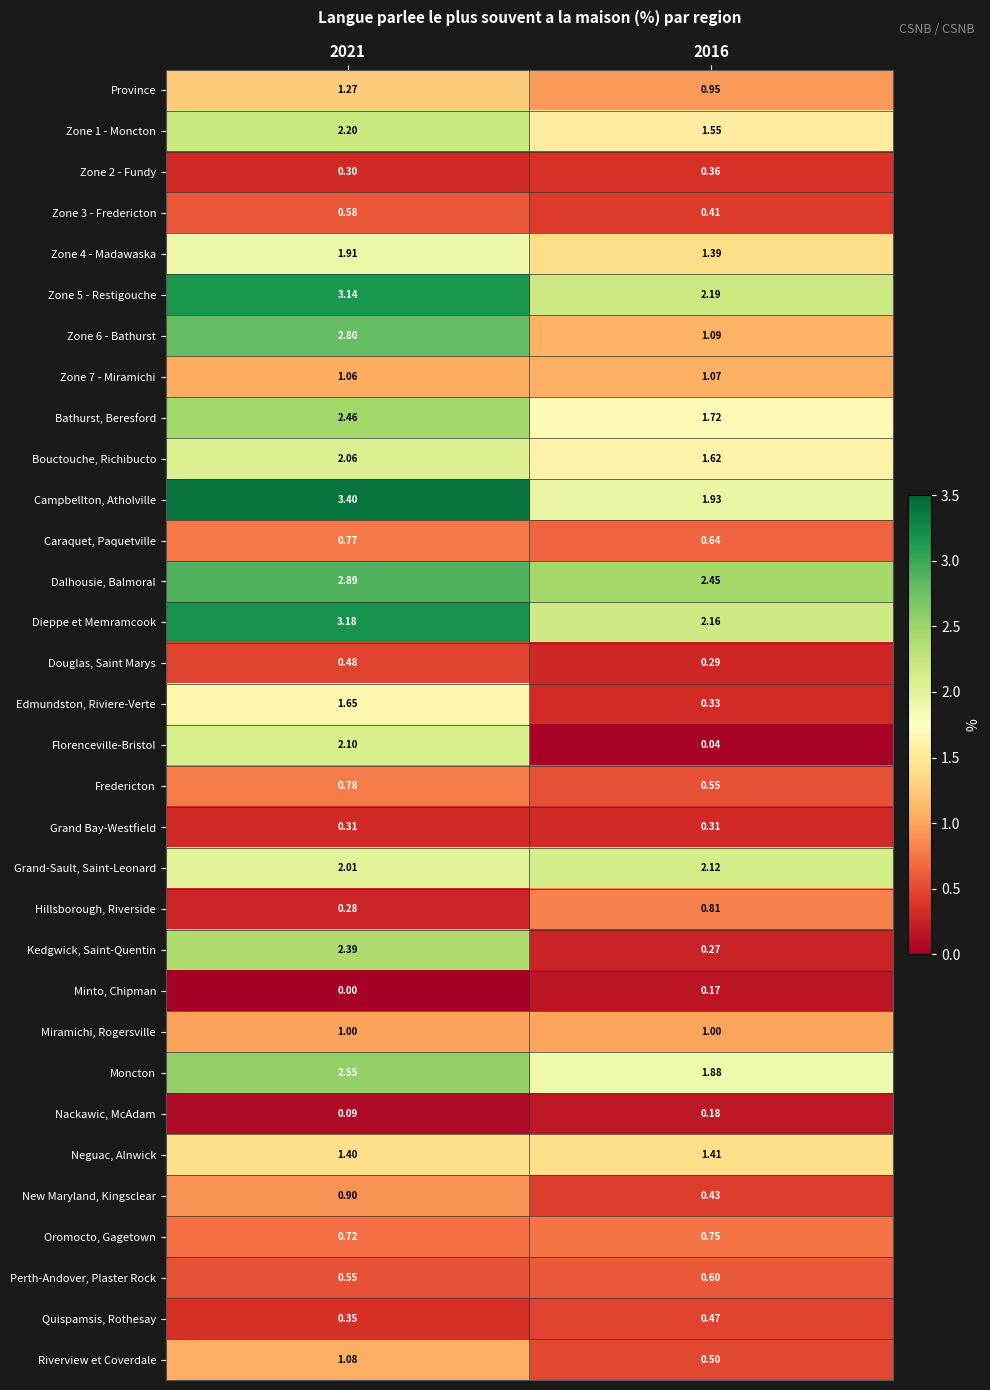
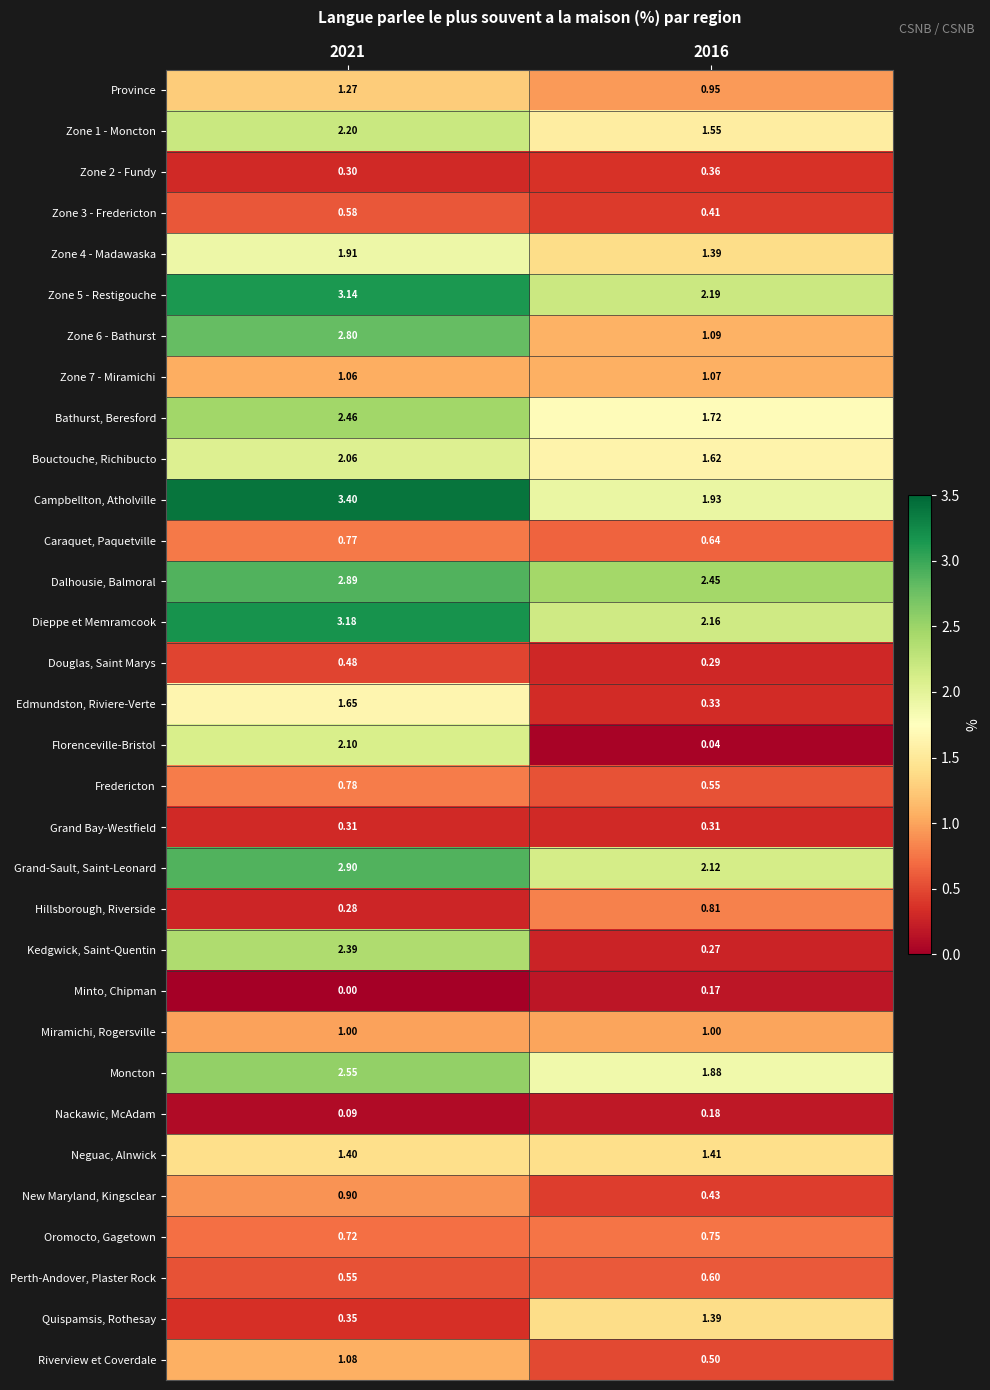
  {
    "Province": {
      "2021": 1.27,
      "2016": 0.95
    },
    "Zone 1 - Moncton": {
      "2021": 2.20,
      "2016": 1.55
    },
    "Zone 2 - Fundy": {
      "2021": 0.30,
      "2016": 0.36
    },
    "Zone 3 - Fredericton": {
      "2021": 0.58,
      "2016": 0.41
    },
    "Zone 4 - Madawaska": {
      "2021": 1.91,
      "2016": 1.39
    },
    "Zone 5 - Restigouche": {
      "2021": 3.14,
      "2016": 2.19
    },
    "Zone 6 - Bathurst": {
      "2021": 2.80,
      "2016": 1.09
    },
    "Zone 7 - Miramichi": {
      "2021": 1.06,
      "2016": 1.07
    },
    "Bathurst, Beresford": {
      "2021": 2.46,
      "2016": 1.72
    },
    "Bouctouche, Richibucto": {
      "2021": 2.06,
      "2016": 1.62
    },
    "Campbellton, Atholville": {
      "2021": 3.40,
      "2016": 1.93
    },
    "Caraquet, Paquetville": {
      "2021": 0.77,
      "2016": 0.64
    },
    "Dalhousie, Balmoral": {
      "2021": 2.89,
      "2016": 2.45
    },
    "Dieppe et Memramcook": {
      "2021": 3.18,
      "2016": 2.16
    },
    "Douglas, Saint Marys": {
      "2021": 0.48,
      "2016": 0.29
    },
    "Edmundston, Riviere-Verte": {
      "2021": 1.65,
      "2016": 0.33
    },
    "Florenceville-Bristol": {
      "2021": 2.10,
      "2016": 0.04
    },
    "Fredericton": {
      "2021": 0.78,
      "2016": 0.55
    },
    "Grand Bay-Westfield": {
      "2021": 0.31,
      "2016": 0.31
    },
    "Grand-Sault, Saint-Leonard": {
-     "2021": 2.01,
+     "2021": 2.90,
      "2016": 2.12
    },
    "Hillsborough, Riverside": {
      "2021": 0.28,
      "2016": 0.81
    },
    "Kedgwick, Saint-Quentin": {
      "2021": 2.39,
      "2016": 0.27
    },
    "Minto, Chipman": {
      "2021": 0.00,
      "2016": 0.17
    },
    "Miramichi, Rogersville": {
      "2021": 1.00,
      "2016": 1.00
    },
    "Moncton": {
      "2021": 2.55,
      "2016": 1.88
    },
    "Nackawic, McAdam": {
      "2021": 0.09,
      "2016": 0.18
    },
    "Neguac, Alnwick": {
      "2021": 1.40,
      "2016": 1.41
    },
    "New Maryland, Kingsclear": {
      "2021": 0.90,
      "2016": 0.43
    },
    "Oromocto, Gagetown": {
      "2021": 0.72,
      "2016": 0.75
    },
    "Perth-Andover, Plaster Rock": {
      "2021": 0.55,
      "2016": 0.60
    },
    "Quispamsis, Rothesay": {
      "2021": 0.35,
-     "2016": 0.47
+     "2016": 1.39
    },
    "Riverview et Coverdale": {
      "2021": 1.08,
      "2016": 0.50
    }
  }
